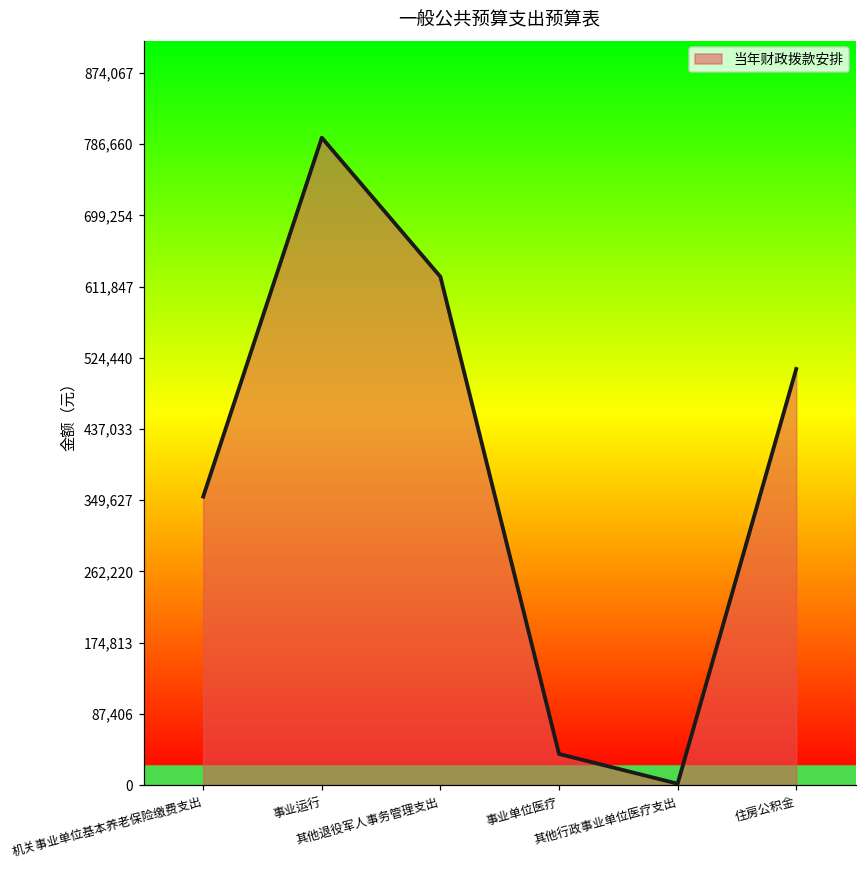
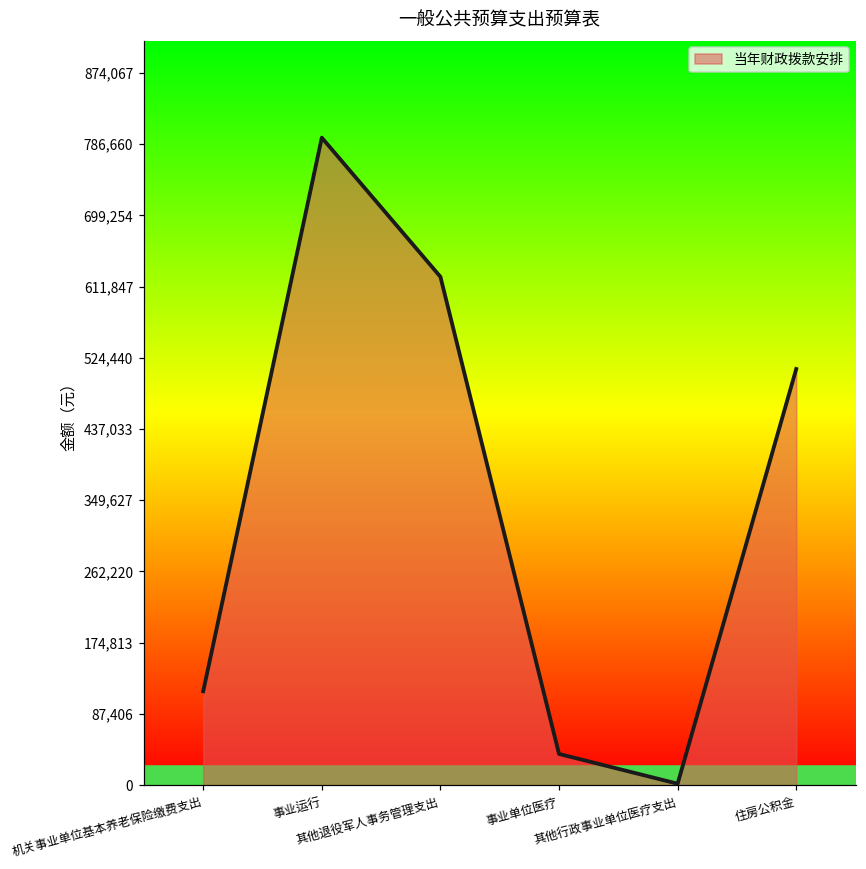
  {
-   "机关事业单位基本养老保险缴费支出": "350,000",
+   "机关事业单位基本养老保险缴费支出": "120,000",
    "事业运行": "790,000",
    "其他退役军人事务管理支出": "620,000",
    "事业单位医疗": "40,000",
    "住房公积金": "510,000"
  }
